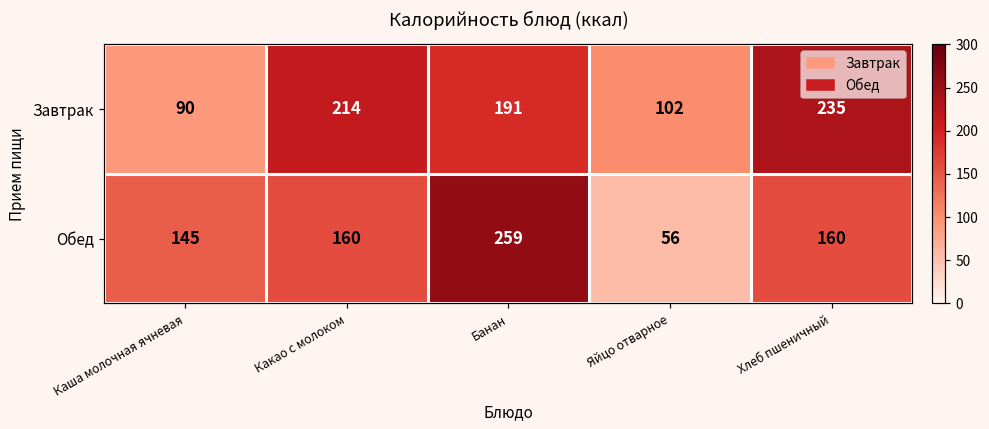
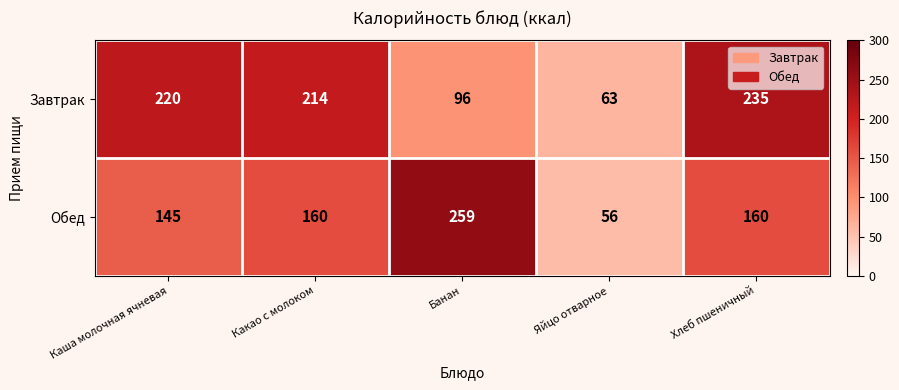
  {
    "Завтрак": {
-     "Каша молочная ячневая": 90,
+     "Каша молочная ячневая": 220,
      "Какао с молоком": 214,
-     "Банан": 191,
-     "Яйцо отварное": 102,
+     "Банан": 96,
+     "Яйцо отварное": 63,
      "Хлеб пшеничный": 235
    },
    "Обед": {
      "Каша молочная ячневая": 145,
      "Какао с молоком": 160,
      "Банан": 259,
      "Яйцо отварное": 56,
      "Хлеб пшеничный": 160
    }
  }
